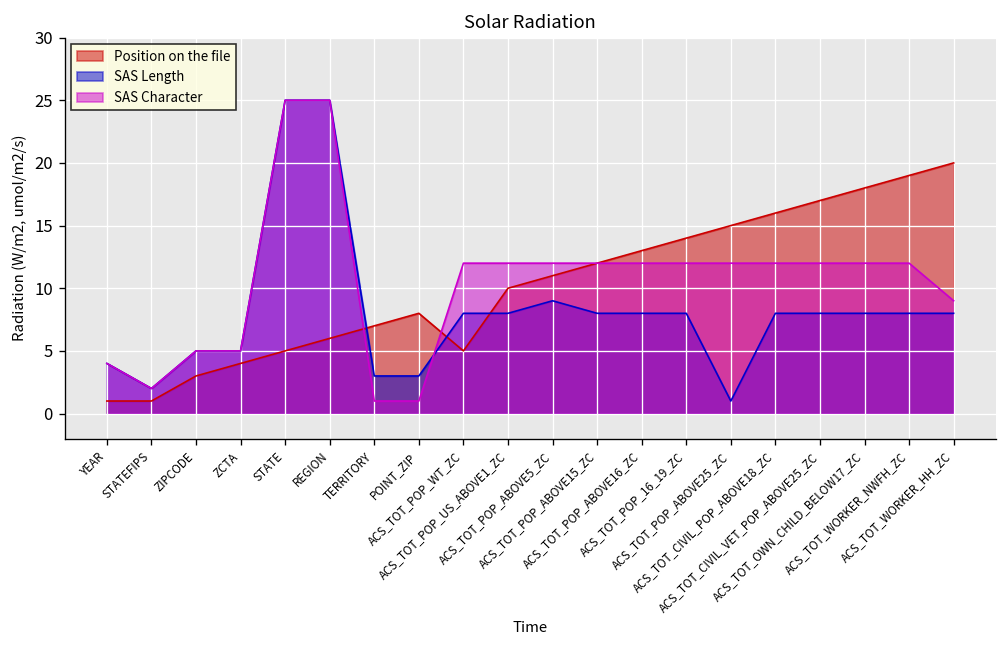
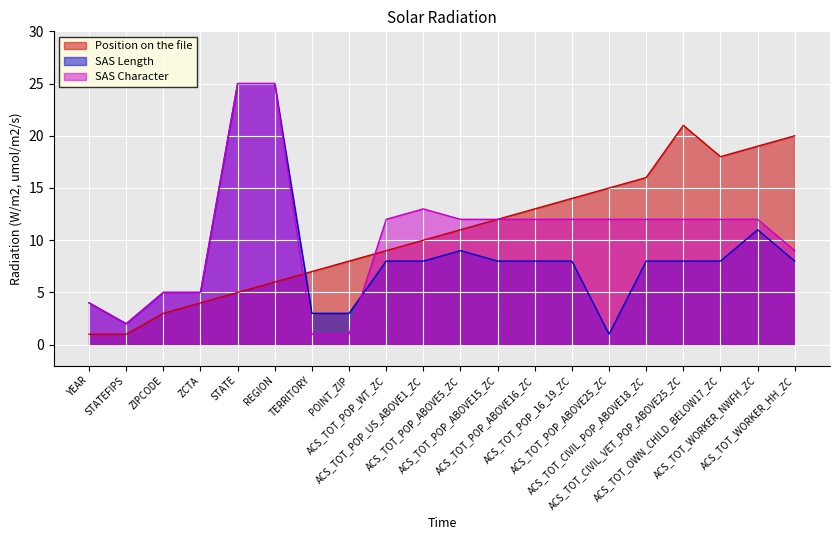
  {
    "Position on the file": {
      "YEAR": 1,
      "STATEFIPS": 1,
      "ZIPCODE": 3,
      "ZCTA": 4,
      "STATE": 5,
      "REGION": 6,
      "TERRITORY": 7,
      "POINT_ZIP": 8,
-     "ACS_TOT_POP_WT_ZC": 5,
+     "ACS_TOT_POP_WT_ZC": 9,
      "ACS_TOT_POP_US_ABOVE1_ZC": 10,
      "ACS_TOT_POP_ABOVE5_ZC": 11,
      "ACS_TOT_POP_ABOVE16_ZC": 13,
      "ACS_TOT_POP_16_19_ZC": 14,
      "ACS_TOT_POP_ABOVE25_ZC": 15,
      "ACS_TOT_CIVIL_POP_ABOVE18_ZC": 16,
-     "ACS_TOT_CIVIL_VET_POP_ABOVE25_ZC": 17,
+     "ACS_TOT_CIVIL_VET_POP_ABOVE25_ZC": 21,
      "ACS_TOT_OWN_CHILD_BELOW17_ZC": 18,
      "ACS_TOT_WORKER_NWFH_ZC": 19,
      "ACS_TOT_WORKER_HH_ZC": 20
    },
    "SAS Length": {
      "TERRITORY": 3,
      "POINT_ZIP": 3,
      "ACS_TOT_POP_WT_ZC": 8,
      "ACS_TOT_POP_US_ABOVE1_ZC": 8,
      "ACS_TOT_POP_ABOVE5_ZC": 9,
      "ACS_TOT_POP_ABOVE15_ZC": 8,
      "ACS_TOT_POP_ABOVE16_ZC": 8,
      "ACS_TOT_POP_16_19_ZC": 8,
      "ACS_TOT_POP_ABOVE25_ZC": 1,
      "ACS_TOT_CIVIL_POP_ABOVE18_ZC": 8,
      "ACS_TOT_CIVIL_VET_POP_ABOVE25_ZC": 8,
      "ACS_TOT_OWN_CHILD_BELOW17_ZC": 8,
-     "ACS_TOT_WORKER_NWFH_ZC": 8,
+     "ACS_TOT_WORKER_NWFH_ZC": 11,
      "ACS_TOT_WORKER_HH_ZC": 8
    },
    "SAS Character": {
      "TERRITORY": 1,
      "POINT_ZIP": 1,
      "ACS_TOT_POP_WT_ZC": 12,
-     "ACS_TOT_POP_US_ABOVE1_ZC": 12,
+     "ACS_TOT_POP_US_ABOVE1_ZC": 13,
      "ACS_TOT_POP_ABOVE5_ZC": 12,
      "ACS_TOT_POP_ABOVE16_ZC": 12,
      "ACS_TOT_POP_16_19_ZC": 12,
      "ACS_TOT_POP_ABOVE25_ZC": 12,
      "ACS_TOT_CIVIL_POP_ABOVE18_ZC": 12,
      "ACS_TOT_CIVIL_VET_POP_ABOVE25_ZC": 12,
      "ACS_TOT_OWN_CHILD_BELOW17_ZC": 12,
      "ACS_TOT_WORKER_NWFH_ZC": 12,
      "ACS_TOT_WORKER_HH_ZC": 9
    }
  }
